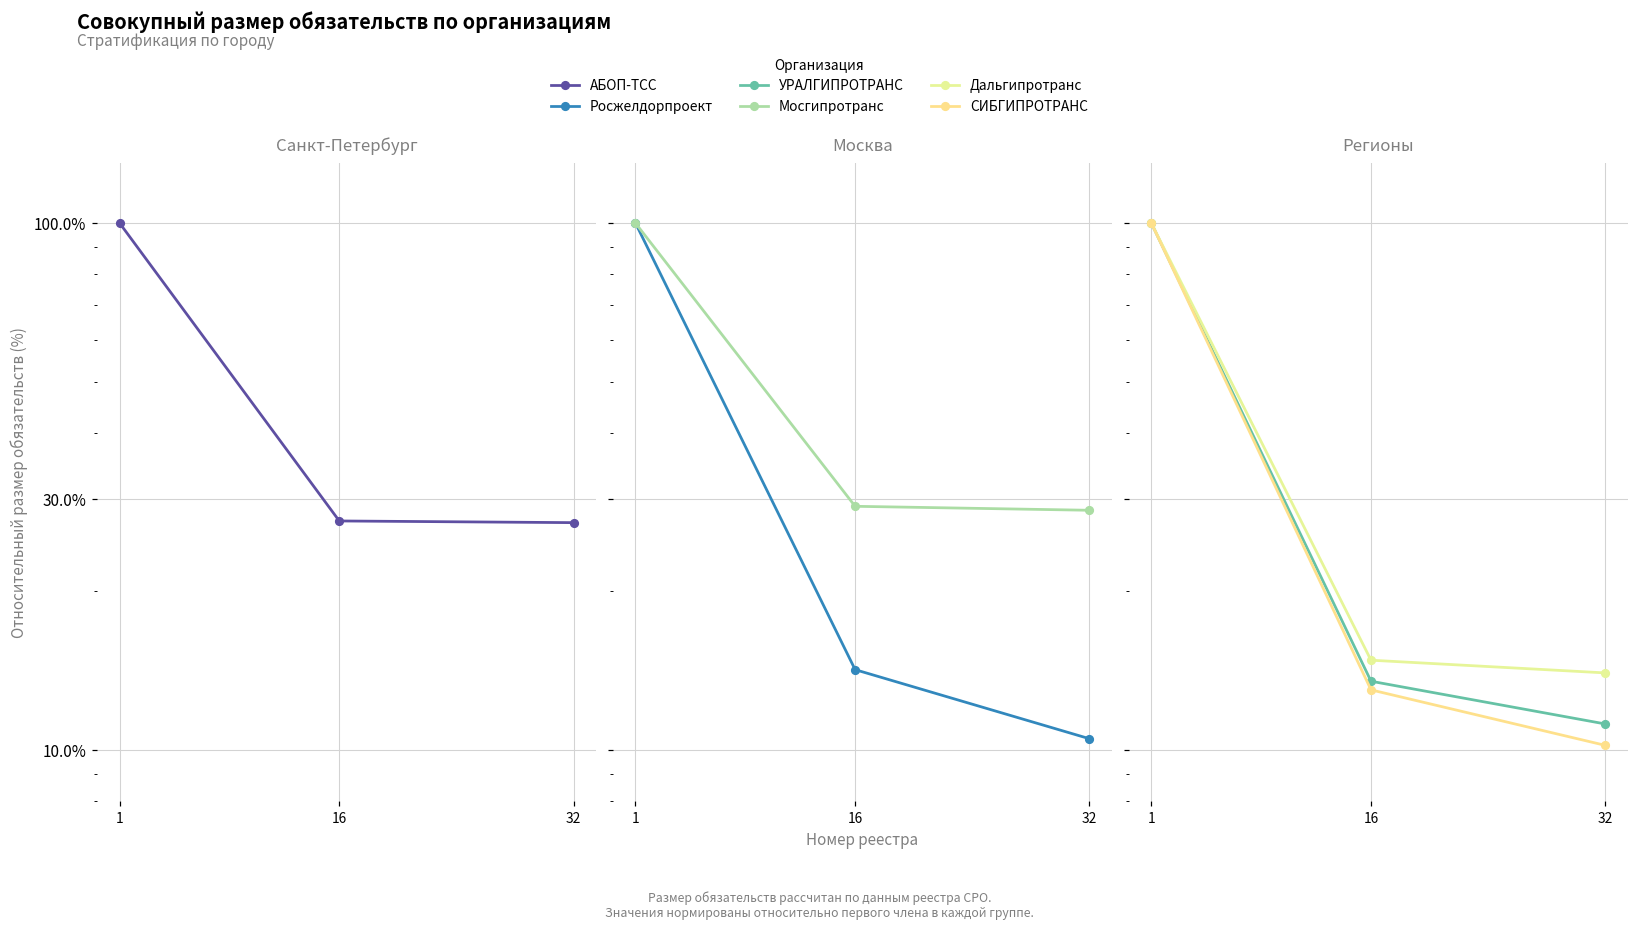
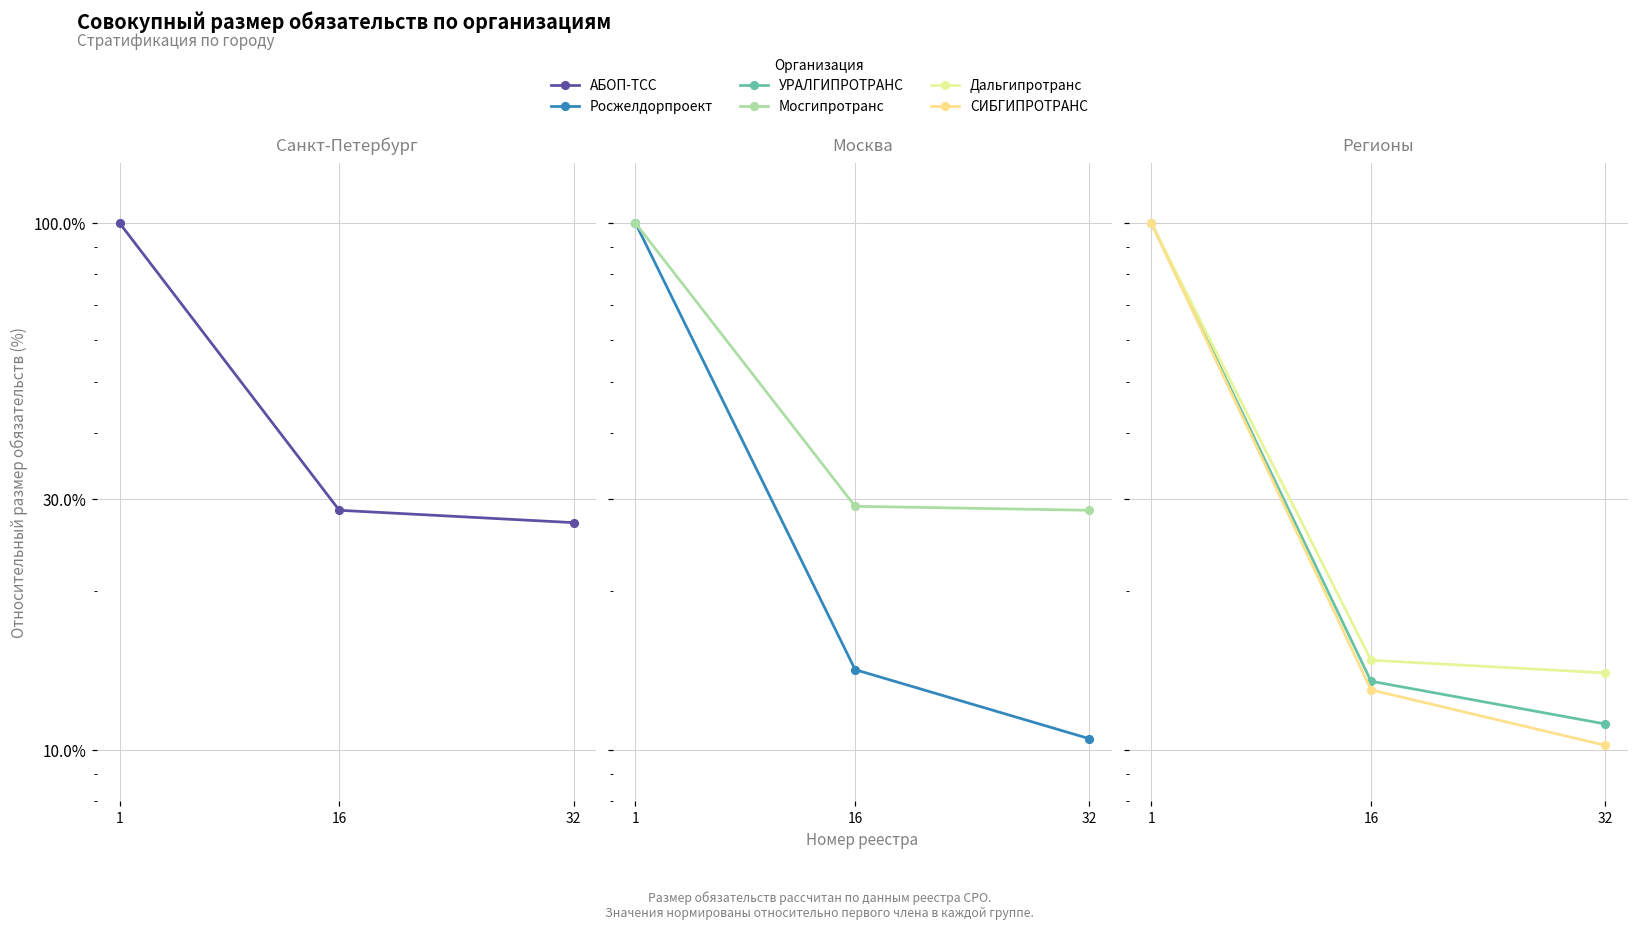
  {
    "Санкт-Петербург": {
      "1": "100%",
-     "16": "27%",
+     "16": "29%",
      "32": "27%"
    }
  }
